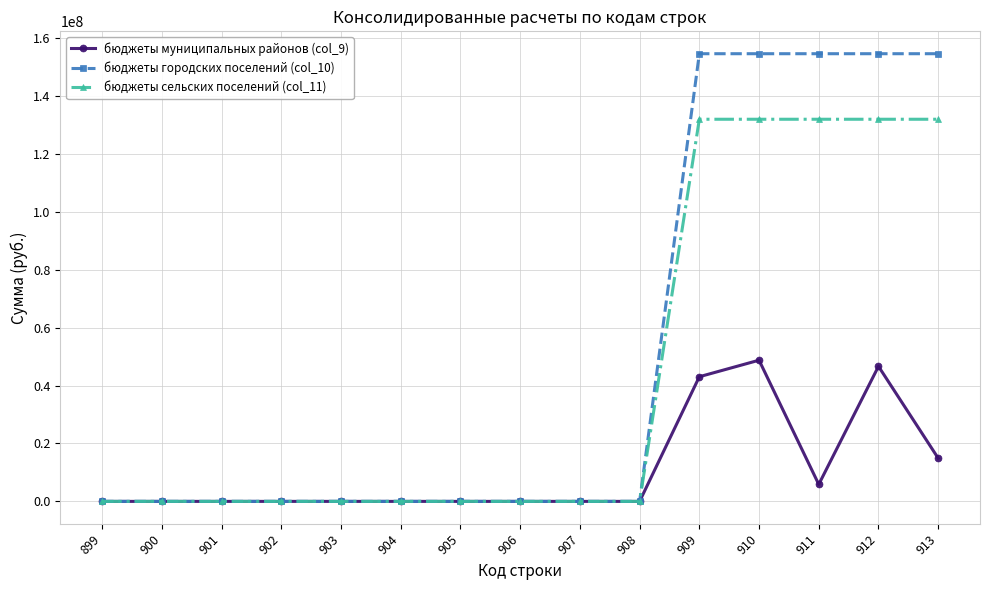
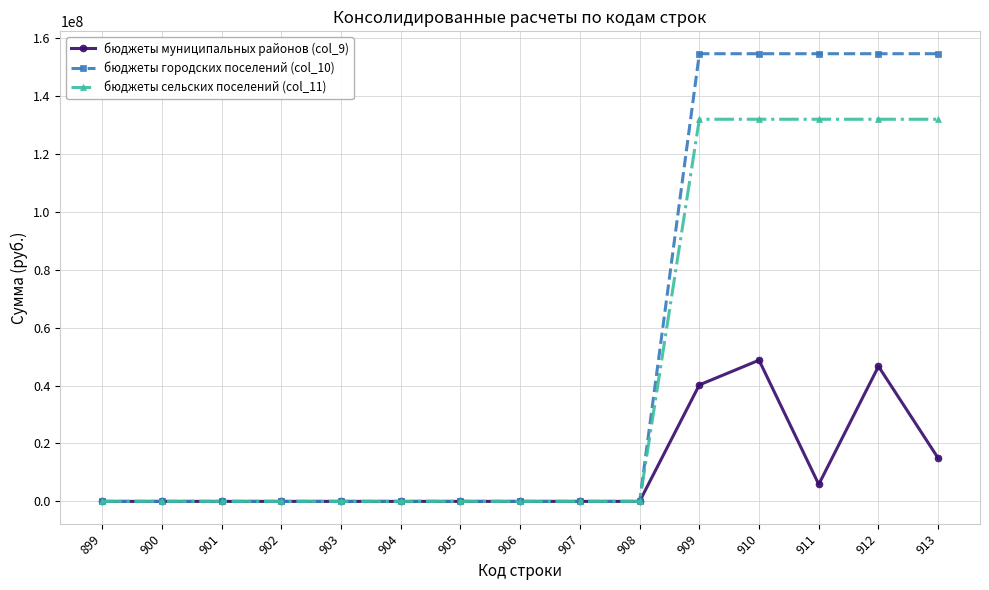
  {
    "бюджеты муниципальных районов (col_9)": {
-     "909": 43000000,
+     "909": 40000000,
      "910": 49000000,
      "911": 6000000,
      "912": 47000000,
      "913": 15000000
    },
    "бюджеты городских поселений (col_10)": {
      "909": 155000000,
      "910": 155000000,
      "911": 155000000,
      "912": 155000000,
      "913": 155000000
    },
    "бюджеты сельских поселений (col_11)": {
      "909": 132000000,
      "910": 132000000,
      "911": 132000000,
      "912": 132000000,
      "913": 132000000
    }
  }
